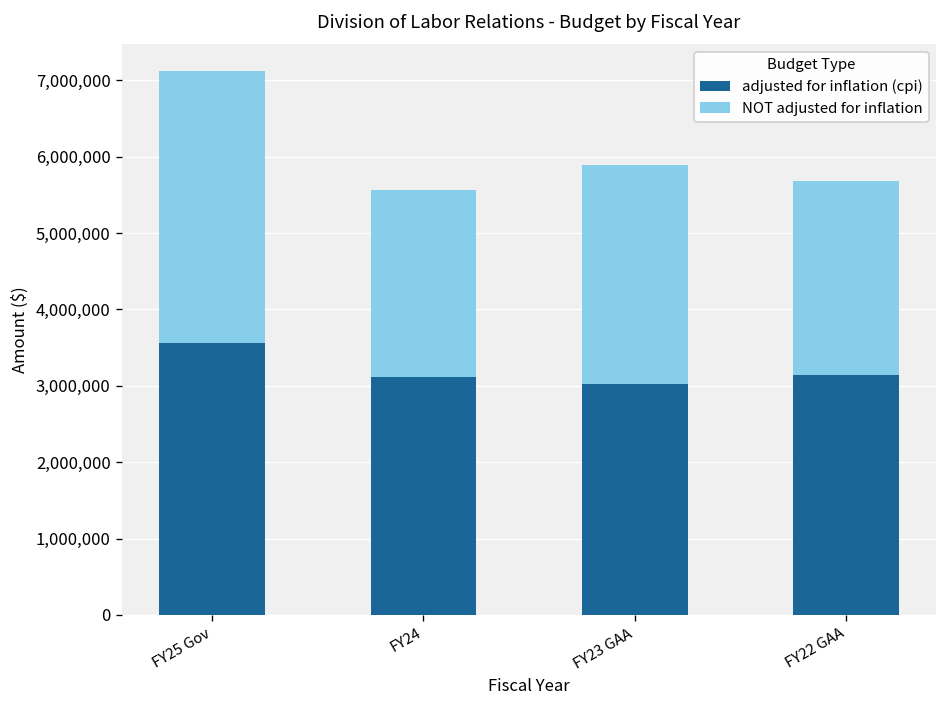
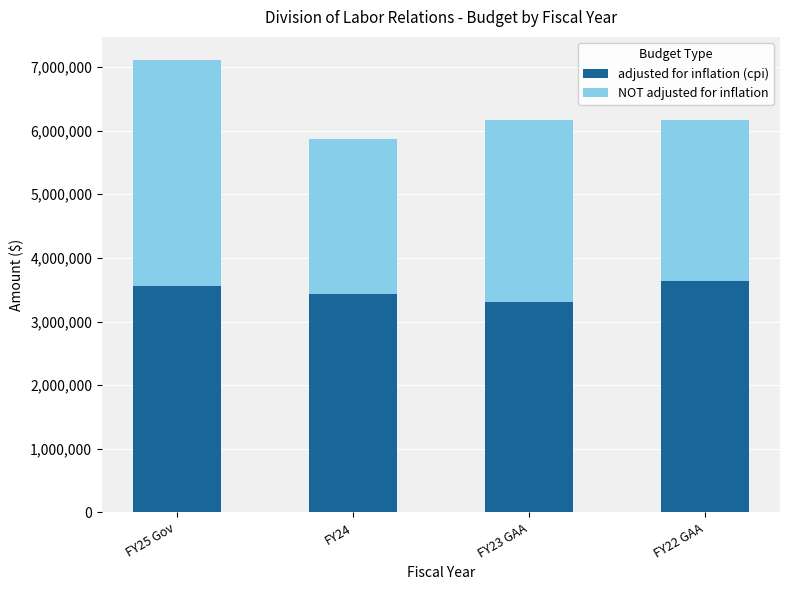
  {
    "adjusted for inflation (cpi)": {
      "FY25 Gov": "3,600,000",
-     "FY24": "3,100,000",
-     "FY23 GAA": "3,000,000",
-     "FY22 GAA": "3,100,000"
+     "FY24": "3,400,000",
+     "FY23 GAA": "3,300,000",
+     "FY22 GAA": "3,600,000"
    },
    "NOT adjusted for inflation": {
      "FY25 Gov": "3,600,000",
      "FY24": "2,400,000",
      "FY23 GAA": "2,900,000",
      "FY22 GAA": "2,500,000"
    }
  }
